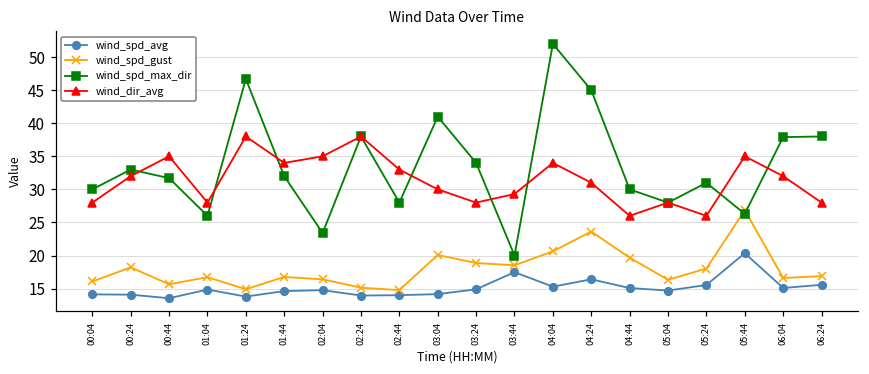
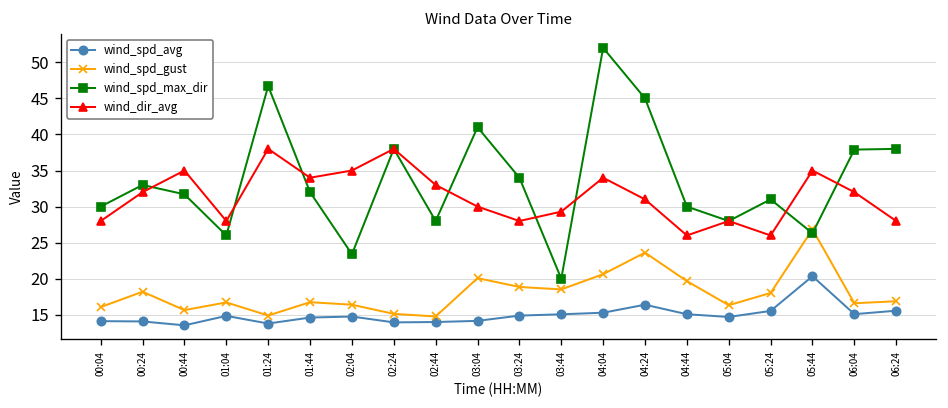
  {
    "wind_spd_avg": {
      "00:04": 14,
      "00:24": 14,
      "00:44": 14,
      "01:04": 15,
      "01:24": 14,
      "01:44": 15,
      "02:04": 15,
      "02:24": 14,
      "02:44": 14,
      "03:04": 14,
      "03:24": 15,
-     "03:44": 17,
+     "03:44": 15,
      "04:04": 15,
      "04:24": 16,
      "04:44": 15,
      "05:04": 15,
      "05:24": 16,
      "05:44": 20,
      "06:04": 15,
      "06:24": 16
    },
    "wind_spd_gust": {
      "00:04": 16,
      "00:24": 18,
      "00:44": 16,
      "01:04": 17,
      "01:24": 15,
      "01:44": 17,
      "02:04": 16,
      "02:24": 15,
      "02:44": 15,
      "03:04": 20,
      "03:24": 19,
      "03:44": 19,
      "04:04": 21,
      "04:24": 24,
      "04:44": 20,
      "05:04": 16,
      "05:24": 18,
      "05:44": 27,
      "06:04": 17,
      "06:24": 17
    },
    "wind_spd_max_dir": {
      "00:04": 30,
      "00:24": 33,
      "00:44": 32,
      "01:04": 26,
      "01:24": 47,
      "01:44": 32,
      "02:04": 23,
      "02:44": 28,
      "03:04": 41,
      "03:24": 34,
      "03:44": 20,
      "04:04": 52,
      "04:24": 45,
      "04:44": 30,
      "05:24": 31,
      "05:44": 26,
      "06:04": 38,
      "06:24": 38
    },
    "wind_dir_avg": {
      "00:04": 28,
      "00:24": 32,
      "00:44": 35,
      "01:04": 28,
      "01:24": 38,
      "01:44": 34,
      "02:04": 35,
      "02:44": 33,
      "03:04": 30,
      "03:24": 28,
      "03:44": 29,
      "04:04": 34,
      "04:24": 31,
      "04:44": 26,
      "05:24": 26,
      "05:44": 35,
      "06:04": 32,
      "06:24": 28
    }
  }
